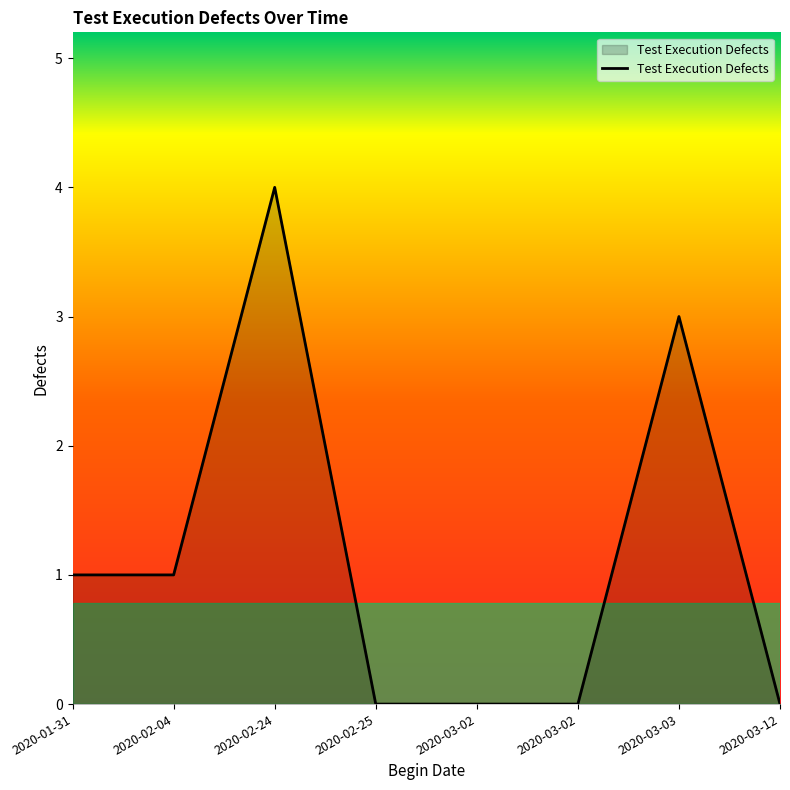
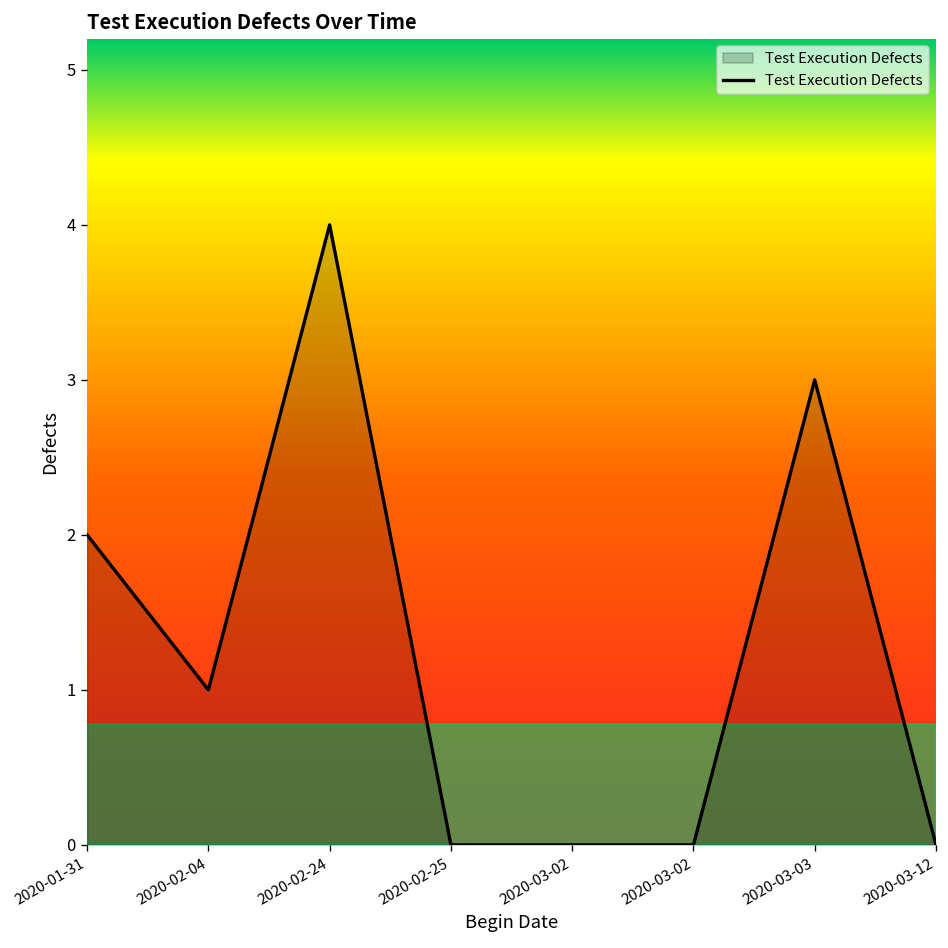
  {
-   "2020-01-31": 1,
+   "2020-01-31": 2,
    "2020-02-04": 1,
    "2020-02-24": 4,
    "2020-03-03": 3
  }
